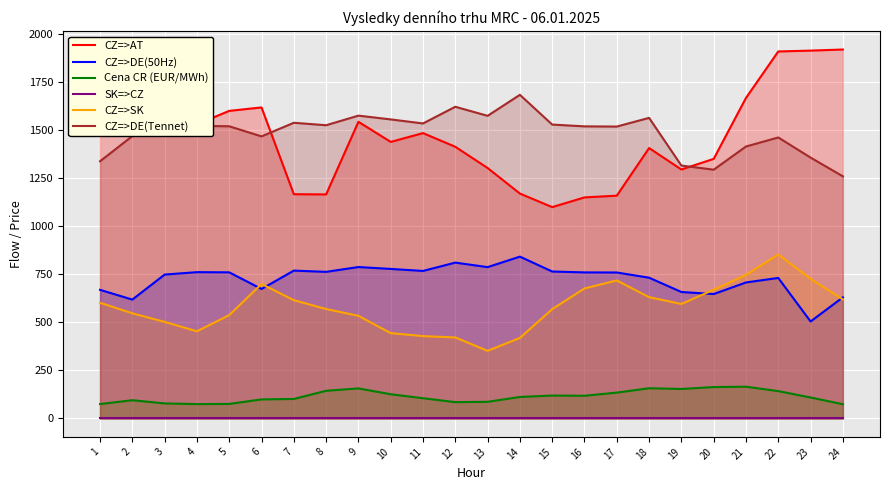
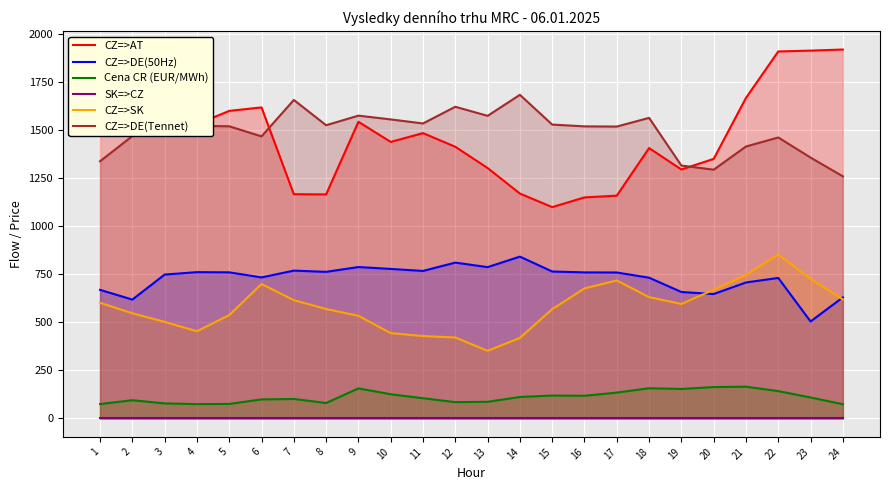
  {
    "CZ=>AT": {
      "5": 1600,
      "6": 1620,
      "7": 1170,
      "8": 1170,
      "9": 1540,
      "10": 1440,
      "11": 1490,
      "12": 1410,
      "13": 1300,
      "14": 1170,
      "15": 1100,
      "16": 1150,
      "17": 1160,
      "18": 1410,
      "19": 1300,
      "20": 1350,
      "21": 1670,
      "22": 1910,
      "23": 1910,
      "24": 1920
    },
    "CZ=>DE(50Hz)": {
      "1": 670,
      "2": 620,
      "3": 750,
      "4": 760,
      "5": 760,
-     "6": 670,
+     "6": 730,
      "7": 770,
      "8": 760,
      "9": 790,
      "10": 780,
      "11": 770,
      "12": 810,
      "13": 790,
      "14": 840,
      "15": 760,
      "16": 760,
      "17": 760,
      "18": 730,
      "19": 660,
      "20": 650,
      "21": 710,
      "22": 730,
      "23": 500
    },
    "Cena CR (EUR/MWh)": {
      "1": 70,
      "2": 90,
      "3": 80,
      "4": 70,
      "5": 80,
      "6": 100,
      "7": 100,
-     "8": 140,
+     "8": 80,
      "9": 160,
      "10": 130,
      "11": 110,
      "12": 80,
      "13": 90,
      "14": 110,
      "15": 120,
      "16": 120,
      "17": 130,
      "18": 160,
      "19": 150,
      "20": 160,
      "21": 170,
      "22": 140,
      "23": 110,
      "24": 70
    },
    "SK=>CZ": {
      "1": 0,
      "2": 0,
      "3": 0,
      "4": 0,
      "5": 0,
      "6": 0,
      "7": 0,
      "8": 0,
      "9": 0,
      "10": 0,
      "11": 0,
      "12": 0,
      "13": 0,
      "14": 0,
      "15": 0,
      "16": 0,
      "17": 0,
      "18": 0,
      "19": 0,
      "20": 0,
      "21": 0,
      "22": 0,
      "23": 0,
      "24": 0
    },
    "CZ=>SK": {
      "1": 600,
      "2": 550,
      "3": 500,
      "4": 450,
      "5": 540,
      "6": 700,
      "7": 620,
      "8": 570,
      "9": 530,
      "10": 440,
      "11": 430,
      "12": 420,
      "13": 350,
      "14": 420,
      "15": 570,
      "16": 680,
      "17": 720,
      "18": 630,
      "19": 600,
      "20": 670,
      "21": 750,
      "22": 850,
      "23": 730
    },
    "CZ=>DE(Tennet)": {
      "1": 1340,
      "5": 1520,
      "6": 1470,
-     "7": 1540,
+     "7": 1660,
      "8": 1530,
      "9": 1580,
      "10": 1560,
      "11": 1540,
      "12": 1620,
      "13": 1580,
      "14": 1680,
      "15": 1530,
      "16": 1520,
      "17": 1520,
      "18": 1560,
      "19": 1320,
      "20": 1290,
      "21": 1420,
      "22": 1460,
      "23": 1360,
      "24": 1260
    }
  }
